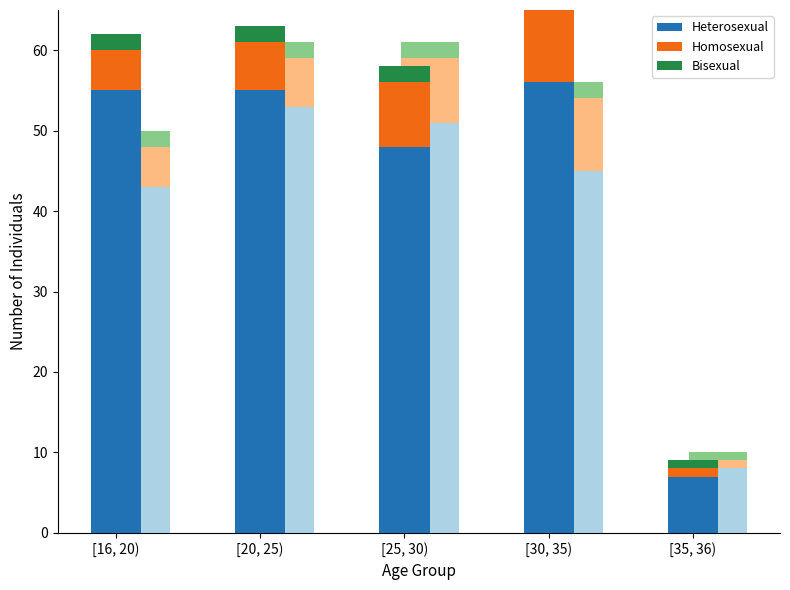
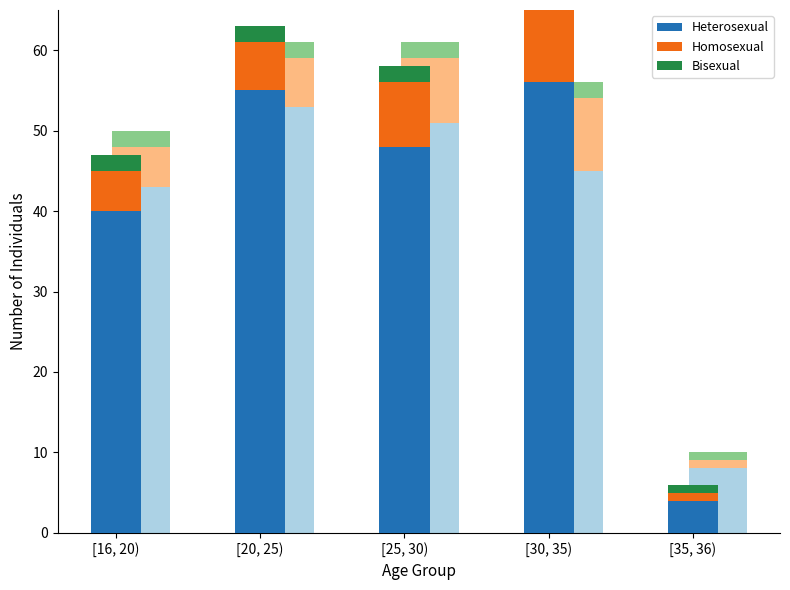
  {
    "Heterosexual": {
-     "[16, 20)": 55,
+     "[16, 20)": 40,
      "[30, 35)": 56,
-     "[35, 36)": 7
+     "[35, 36)": 4
    },
    "Homosexual": {
      "[20, 25)": 6,
      "[30, 35)": 9
    },
    "Bisexual": {
      "[20, 25)": 2
    }
  }
